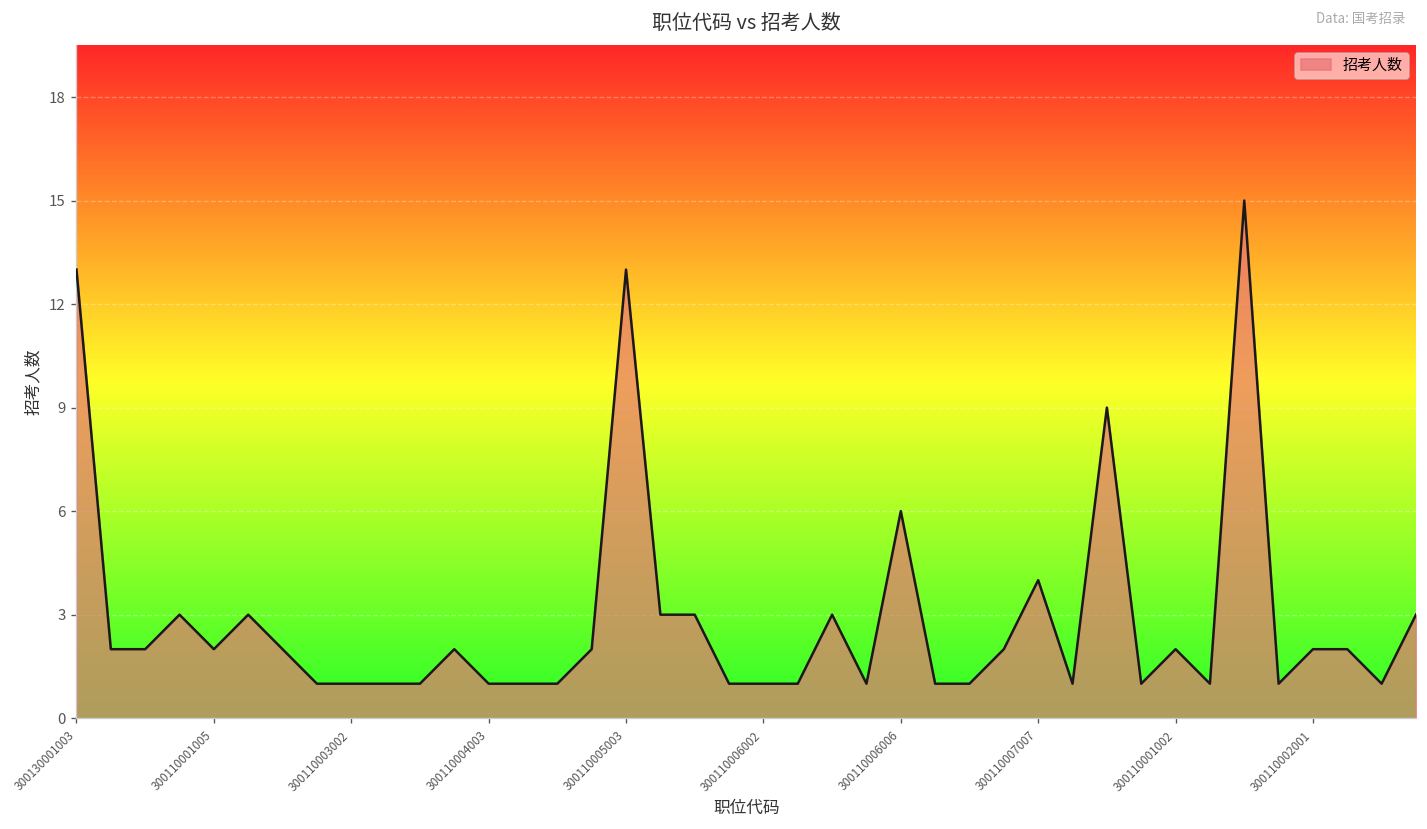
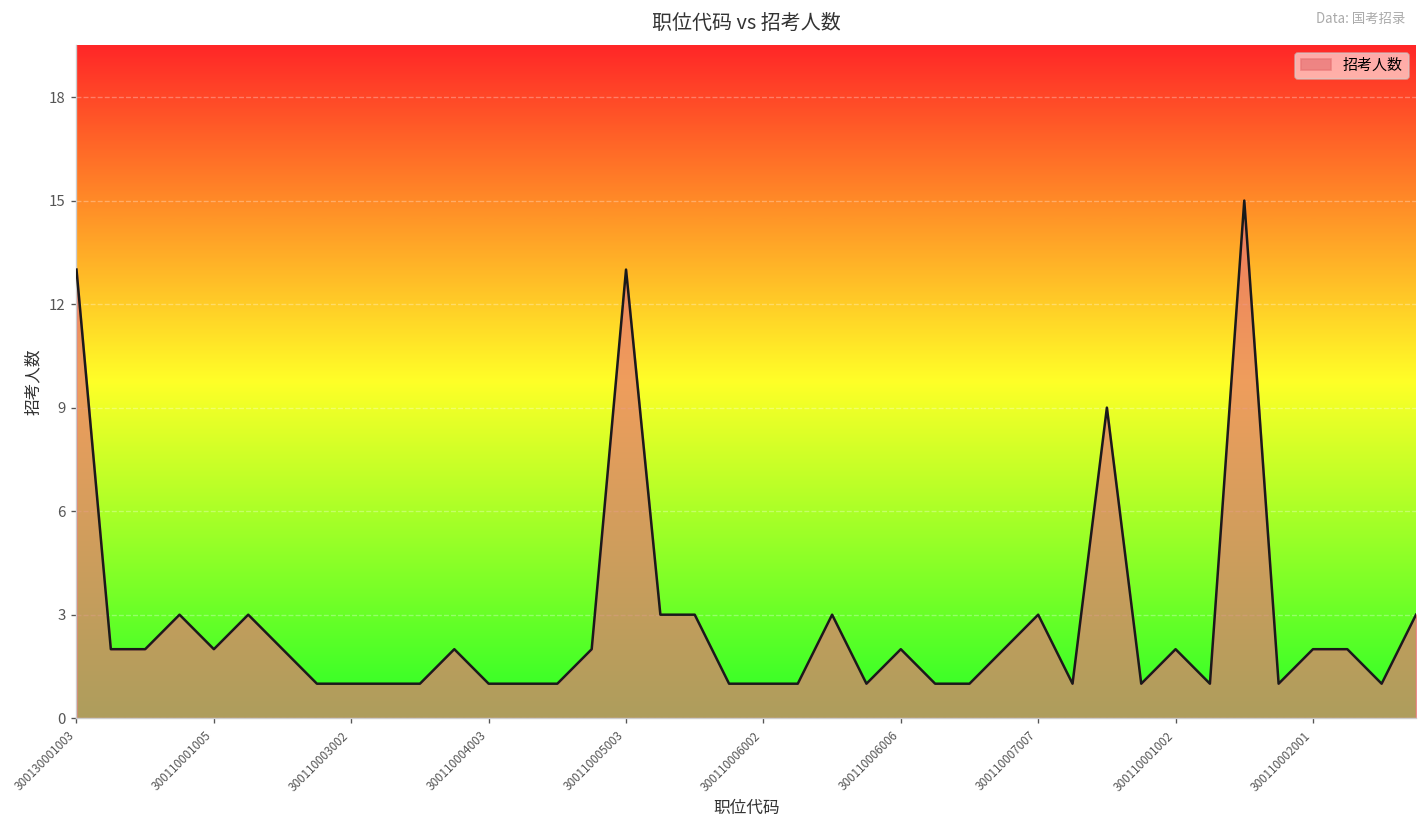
  {
    "300130001003": 13,
    "300110001005": 2,
    "300110003002": 1,
    "300110004003": 1,
    "300110005003": 13,
    "300110006002": 1,
-   "300110006006": 6,
-   "300110007007": 4
+   "300110006006": 2,
+   "300110007007": 3
  }
